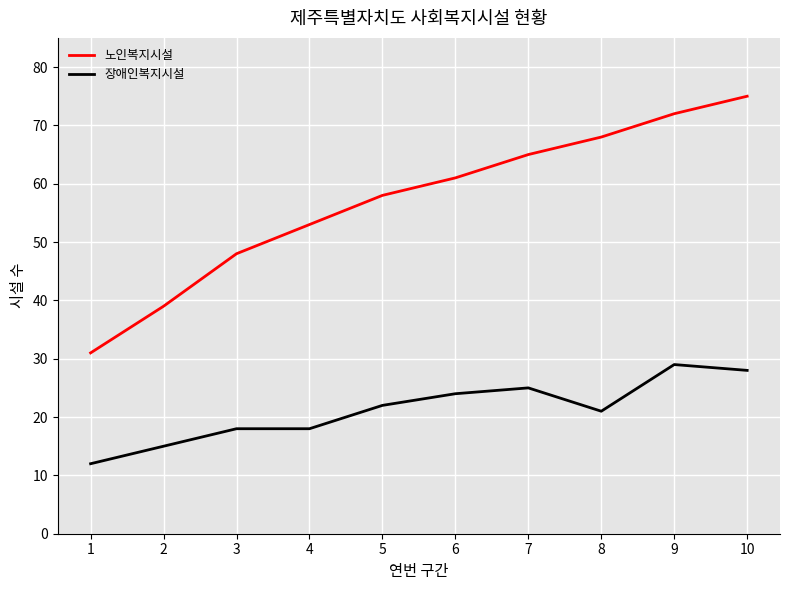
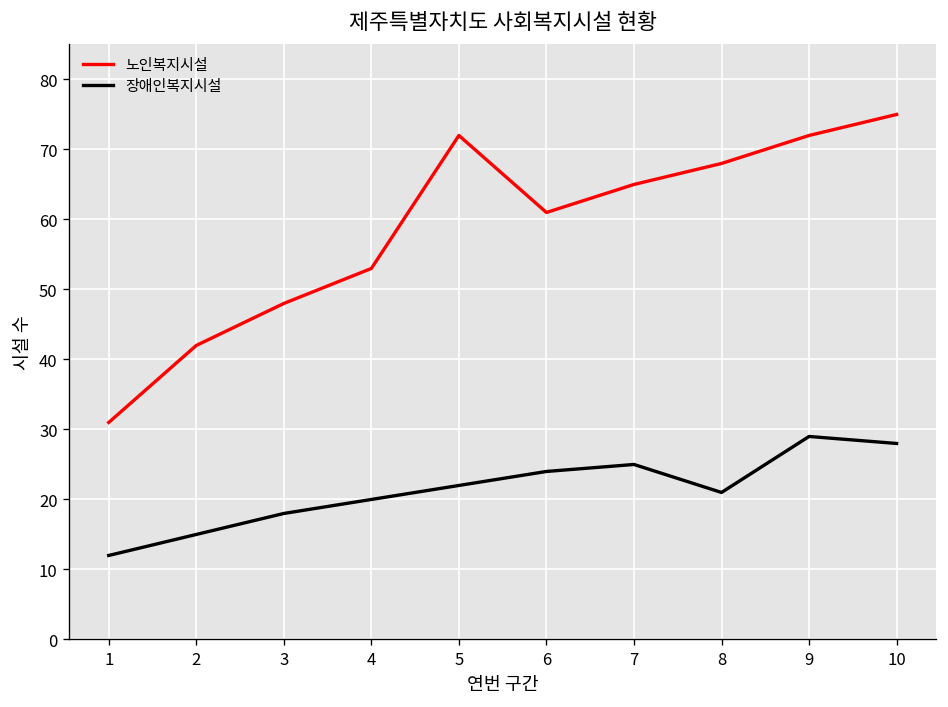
  {
    "노인복지시설": {
      "1": 31,
-     "2": 39,
+     "2": 42,
      "3": 48,
      "4": 53,
-     "5": 58,
+     "5": 72,
      "6": 61,
      "7": 65,
      "8": 68,
      "9": 72,
      "10": 75
    },
    "장애인복지시설": {
      "1": 12,
      "2": 15,
      "3": 18,
-     "4": 18,
+     "4": 20,
      "5": 22,
      "6": 24,
      "7": 25,
      "8": 21,
      "9": 29,
      "10": 28
    }
  }
